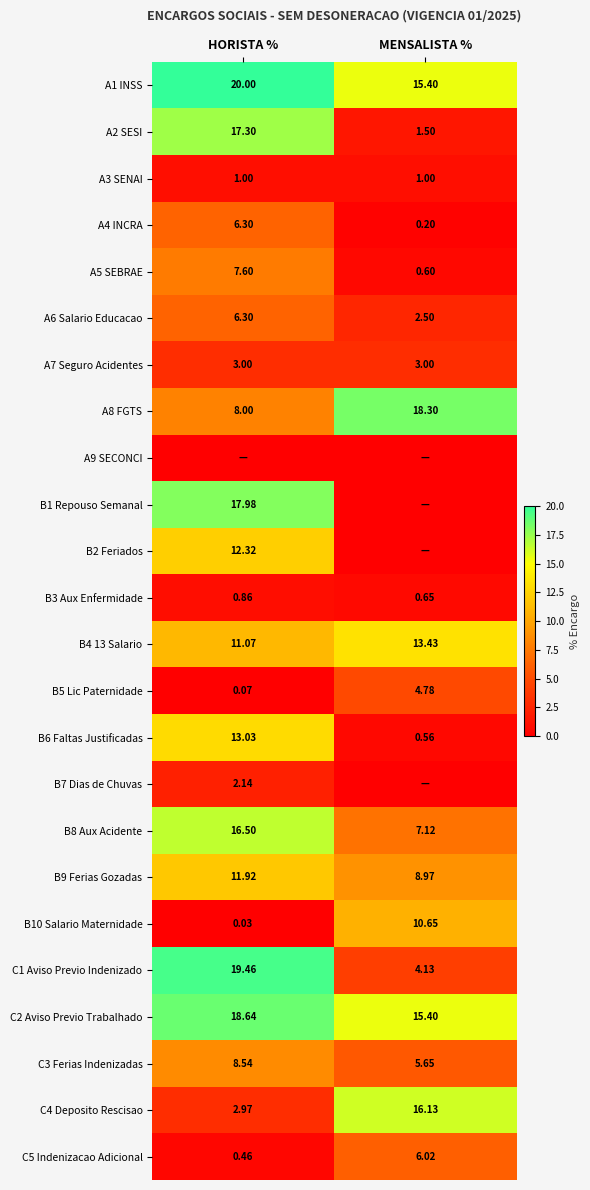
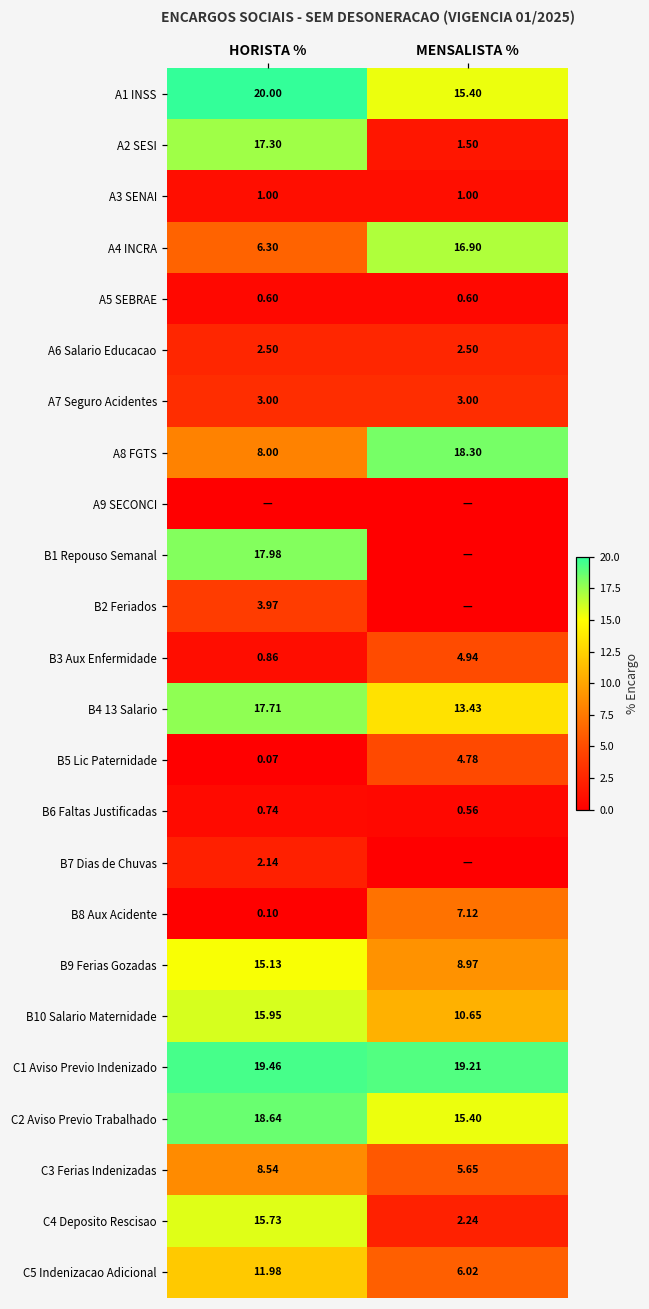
  {
    "A1 INSS": {
      "HORISTA %": 20.00,
      "MENSALISTA %": 15.40
    },
    "A2 SESI": {
      "HORISTA %": 17.30,
      "MENSALISTA %": 1.50
    },
    "A3 SENAI": {
      "HORISTA %": 1.00,
      "MENSALISTA %": 1.00
    },
    "A4 INCRA": {
      "HORISTA %": 6.30,
-     "MENSALISTA %": 0.20
+     "MENSALISTA %": 16.90
    },
    "A5 SEBRAE": {
-     "HORISTA %": 7.60,
+     "HORISTA %": 0.60,
      "MENSALISTA %": 0.60
    },
    "A6 Salario Educacao": {
-     "HORISTA %": 6.30,
+     "HORISTA %": 2.50,
      "MENSALISTA %": 2.50
    },
    "A7 Seguro Acidentes": {
      "HORISTA %": 3.00,
      "MENSALISTA %": 3.00
    },
    "A8 FGTS": {
      "HORISTA %": 8.00,
      "MENSALISTA %": 18.30
    },
    "B1 Repouso Semanal": {
      "HORISTA %": 17.98
    },
    "B2 Feriados": {
-     "HORISTA %": 12.32
+     "HORISTA %": 3.97
    },
    "B3 Aux Enfermidade": {
      "HORISTA %": 0.86,
-     "MENSALISTA %": 0.65
+     "MENSALISTA %": 4.94
    },
    "B4 13 Salario": {
-     "HORISTA %": 11.07,
+     "HORISTA %": 17.71,
      "MENSALISTA %": 13.43
    },
    "B5 Lic Paternidade": {
      "HORISTA %": 0.07,
      "MENSALISTA %": 4.78
    },
    "B6 Faltas Justificadas": {
-     "HORISTA %": 13.03,
+     "HORISTA %": 0.74,
      "MENSALISTA %": 0.56
    },
    "B7 Dias de Chuvas": {
      "HORISTA %": 2.14
    },
    "B8 Aux Acidente": {
-     "HORISTA %": 16.50,
+     "HORISTA %": 0.10,
      "MENSALISTA %": 7.12
    },
    "B9 Ferias Gozadas": {
-     "HORISTA %": 11.92,
+     "HORISTA %": 15.13,
      "MENSALISTA %": 8.97
    },
    "B10 Salario Maternidade": {
-     "HORISTA %": 0.03,
+     "HORISTA %": 15.95,
      "MENSALISTA %": 10.65
    },
    "C1 Aviso Previo Indenizado": {
      "HORISTA %": 19.46,
-     "MENSALISTA %": 4.13
+     "MENSALISTA %": 19.21
    },
    "C2 Aviso Previo Trabalhado": {
      "HORISTA %": 18.64,
      "MENSALISTA %": 15.40
    },
    "C3 Ferias Indenizadas": {
      "HORISTA %": 8.54,
      "MENSALISTA %": 5.65
    },
    "C4 Deposito Rescisao": {
-     "HORISTA %": 2.97,
-     "MENSALISTA %": 16.13
+     "HORISTA %": 15.73,
+     "MENSALISTA %": 2.24
    },
    "C5 Indenizacao Adicional": {
-     "HORISTA %": 0.46,
+     "HORISTA %": 11.98,
      "MENSALISTA %": 6.02
    }
  }
